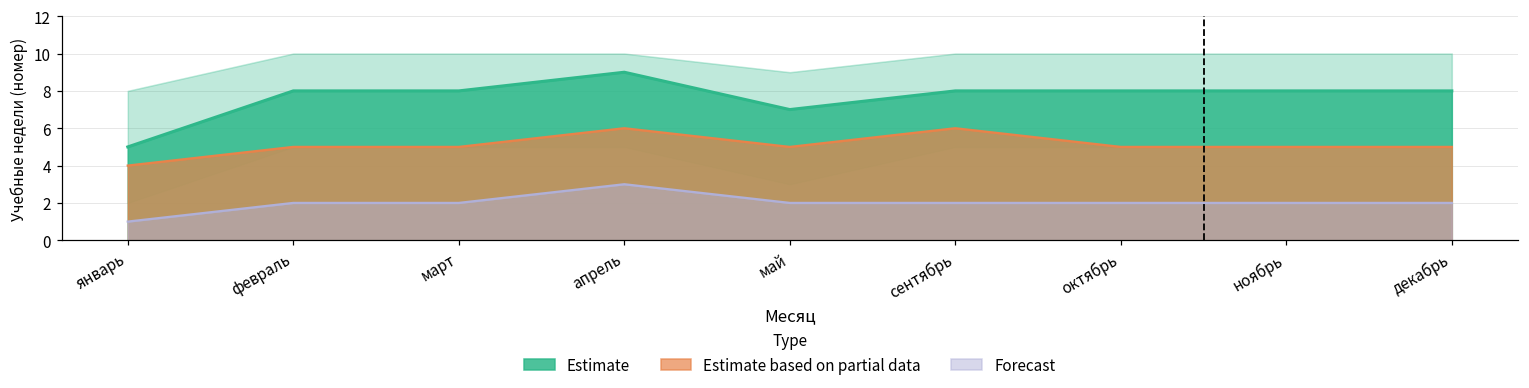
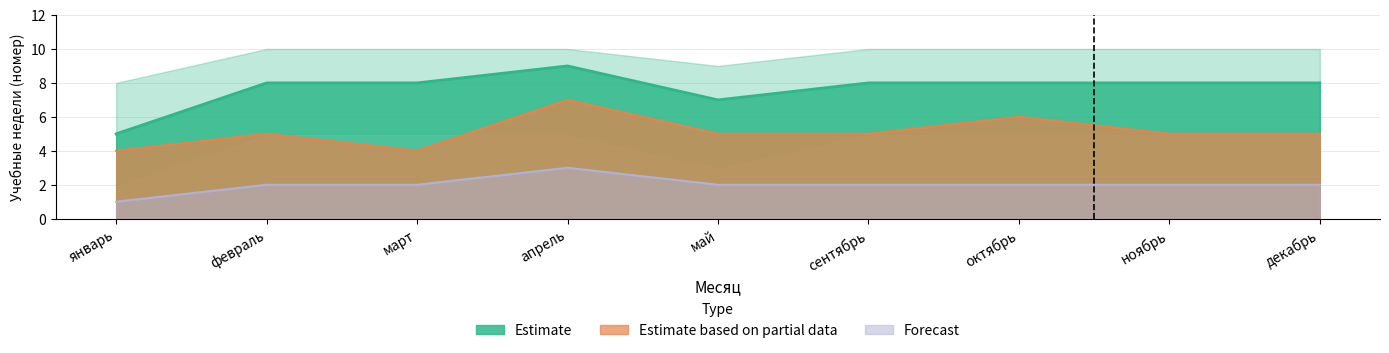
  {
    "Estimate based on partial data": {
      "январь": 4,
      "февраль": 5,
-     "март": 5,
-     "апрель": 6,
+     "март": 4,
+     "апрель": 7,
      "май": 5,
-     "сентябрь": 6,
-     "октябрь": 5,
+     "сентябрь": 5,
+     "октябрь": 6,
      "ноябрь": 5,
      "декабрь": 5
    }
  }
